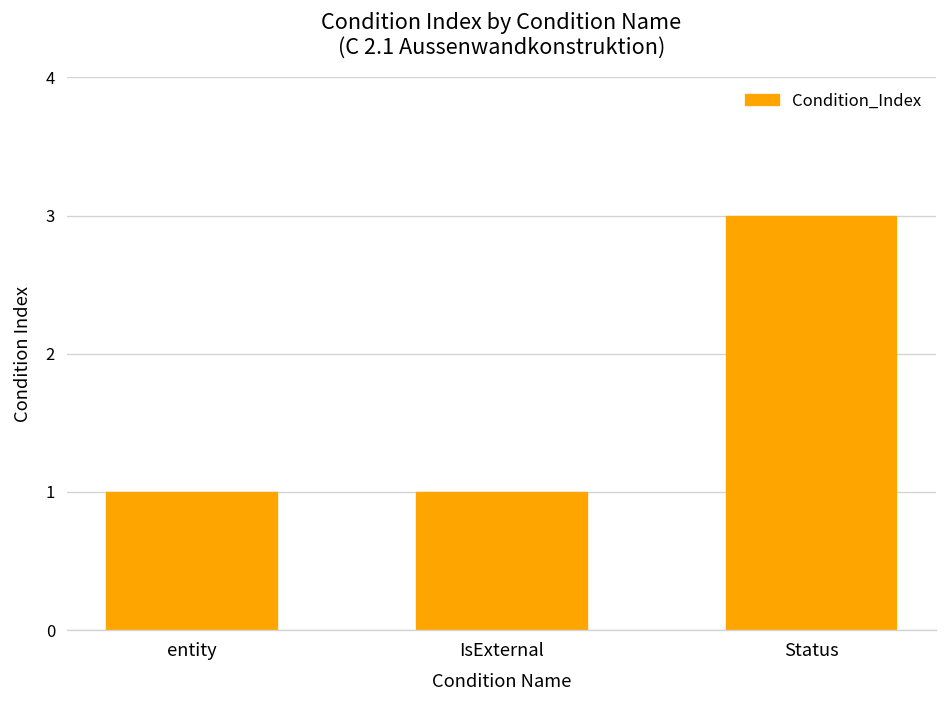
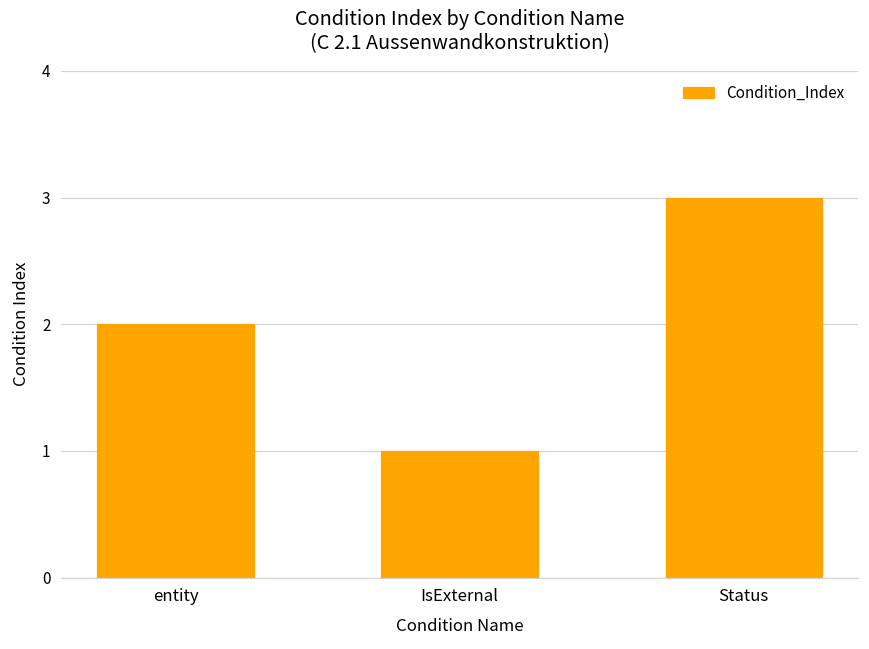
  {
-   "entity": 1,
+   "entity": 2,
    "IsExternal": 1,
    "Status": 3
  }
